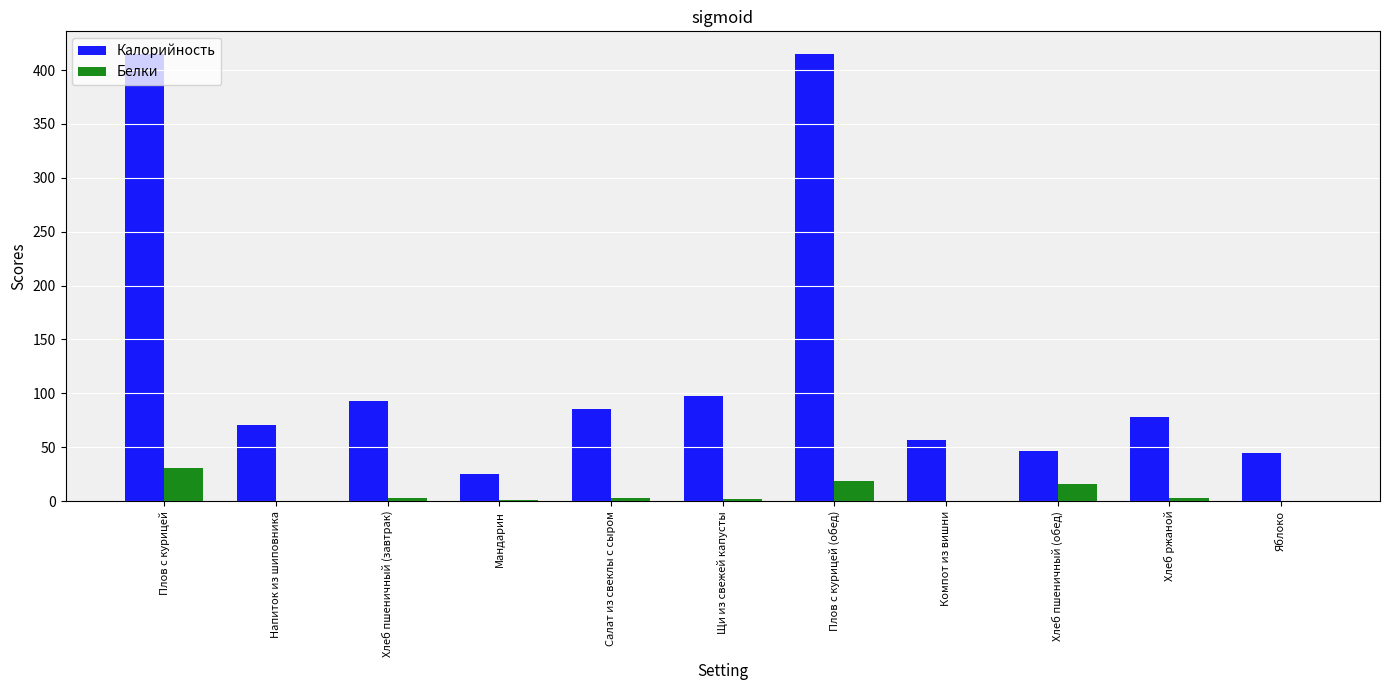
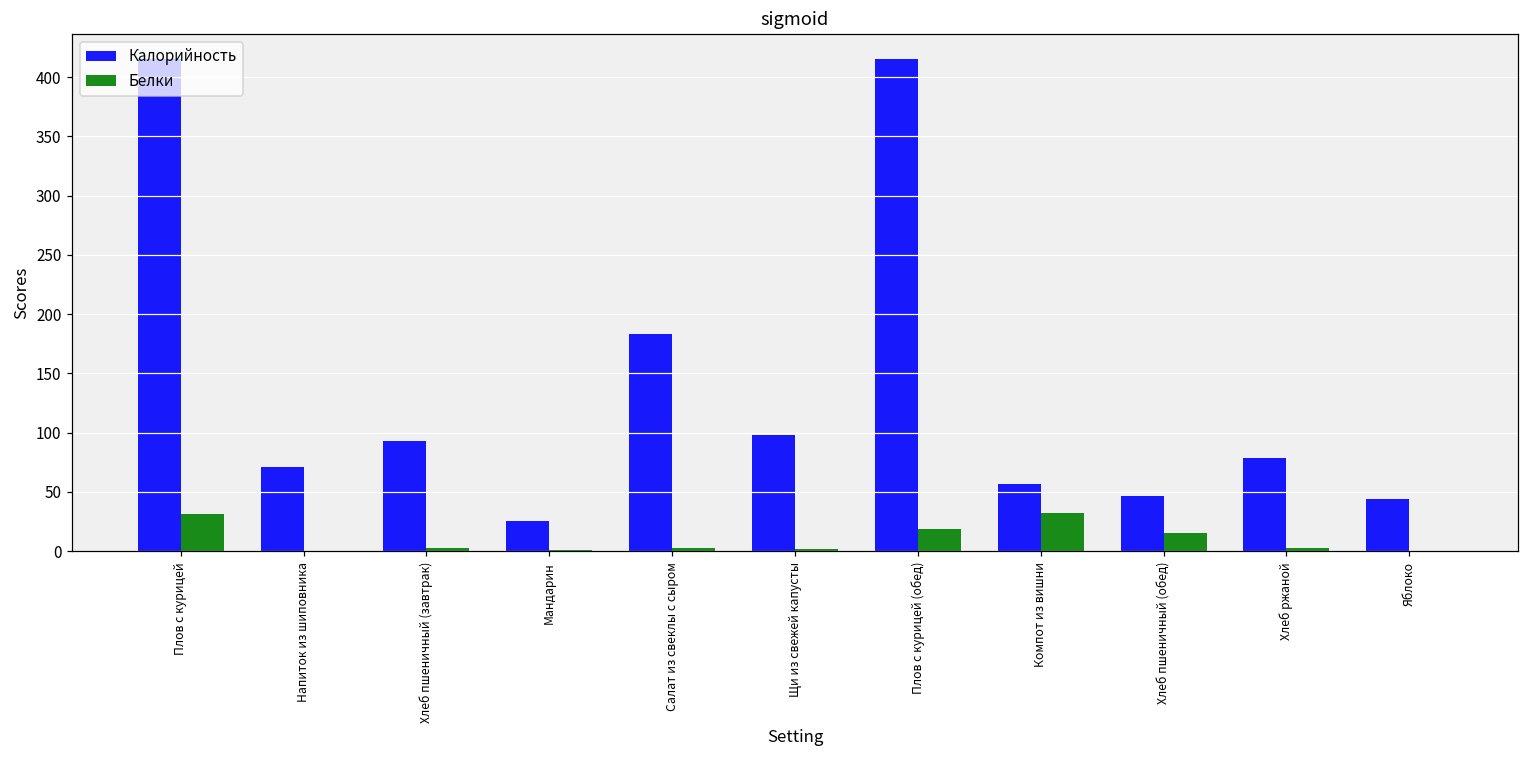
  {
    "Калорийность": {
      "Напиток из шиповника": 71,
      "Хлеб пшеничный (завтрак)": 93,
      "Мандарин": 26,
-     "Салат из свеклы с сыром": 85,
+     "Салат из свеклы с сыром": 183,
      "Щи из свежей капусты": 98,
      "Плов с курицей (обед)": 415,
      "Компот из вишни": 56,
      "Хлеб пшеничный (обед)": 47,
      "Хлеб ржаной": 78,
      "Яблоко": 44
    },
    "Белки": {
      "Плов с курицей": 31,
      "Хлеб пшеничный (завтрак)": 3,
      "Салат из свеклы с сыром": 3,
      "Плов с курицей (обед)": 19,
-     "Компот из вишни": 0,
+     "Компот из вишни": 32,
      "Хлеб пшеничный (обед)": 16,
      "Хлеб ржаной": 3
    }
  }
